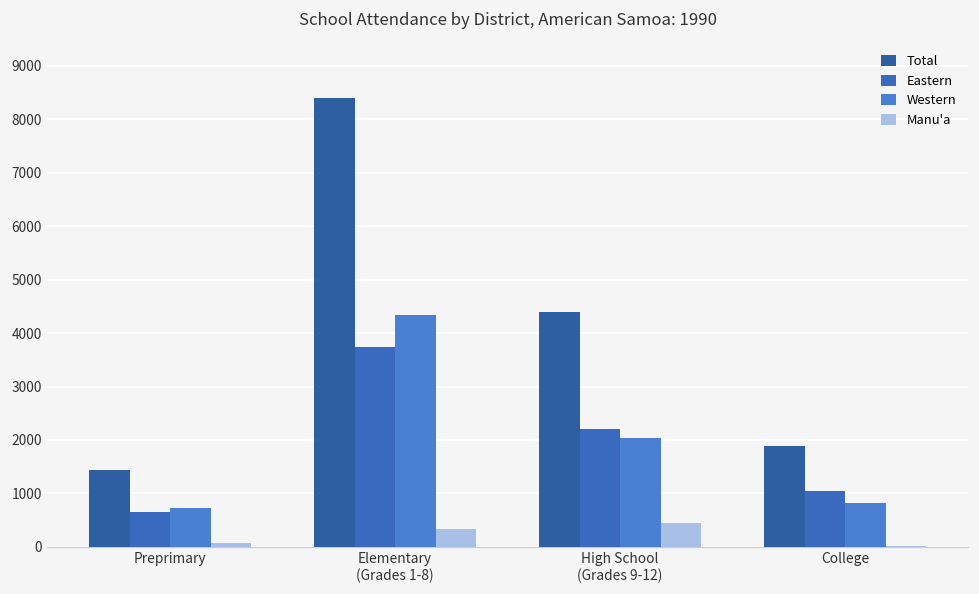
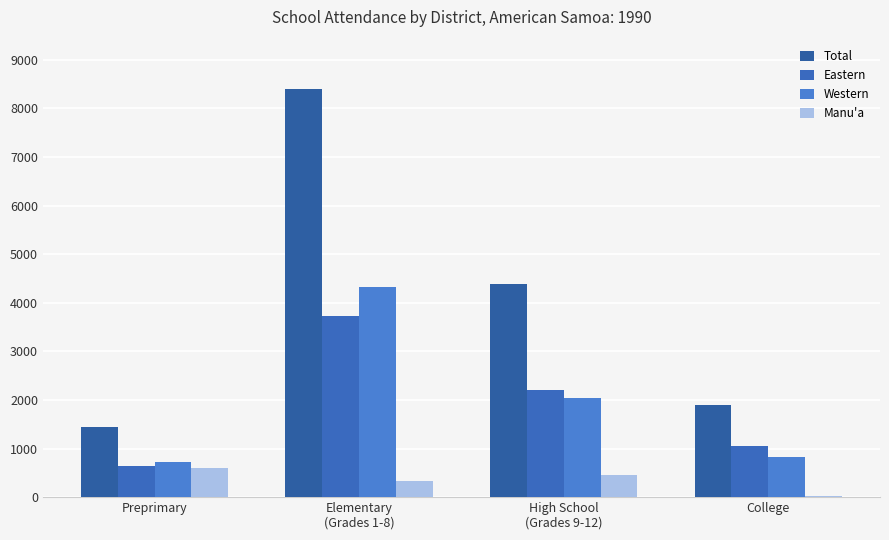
  {
    "Manu'a": {
-     "Preprimary": 100,
+     "Preprimary": 600,
      "Elementary (Grades 1-8)": 300,
      "High School (Grades 9-12)": 500
    }
  }
